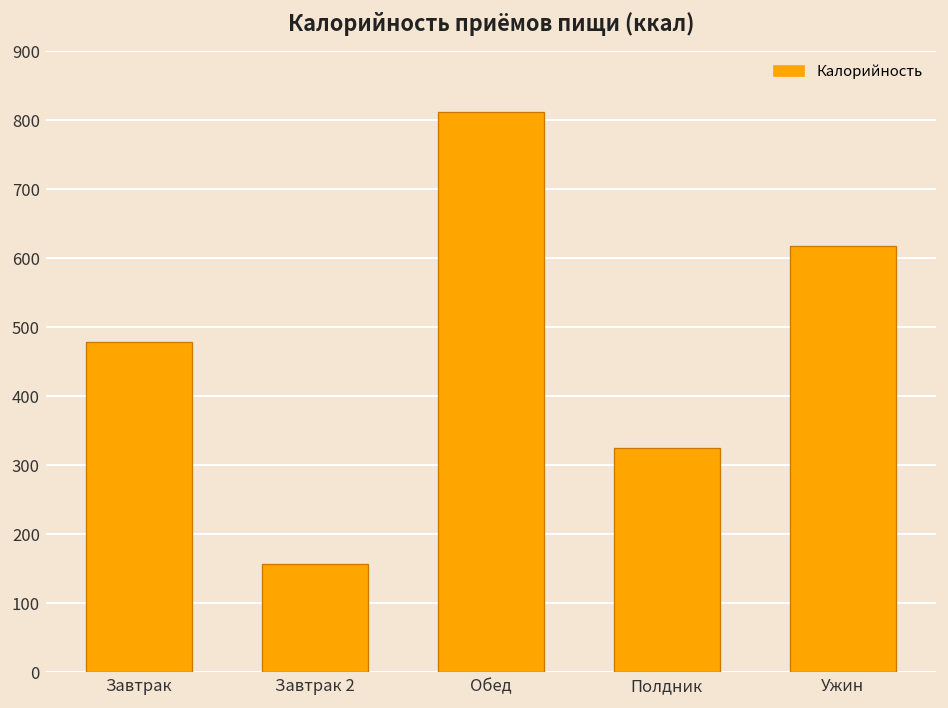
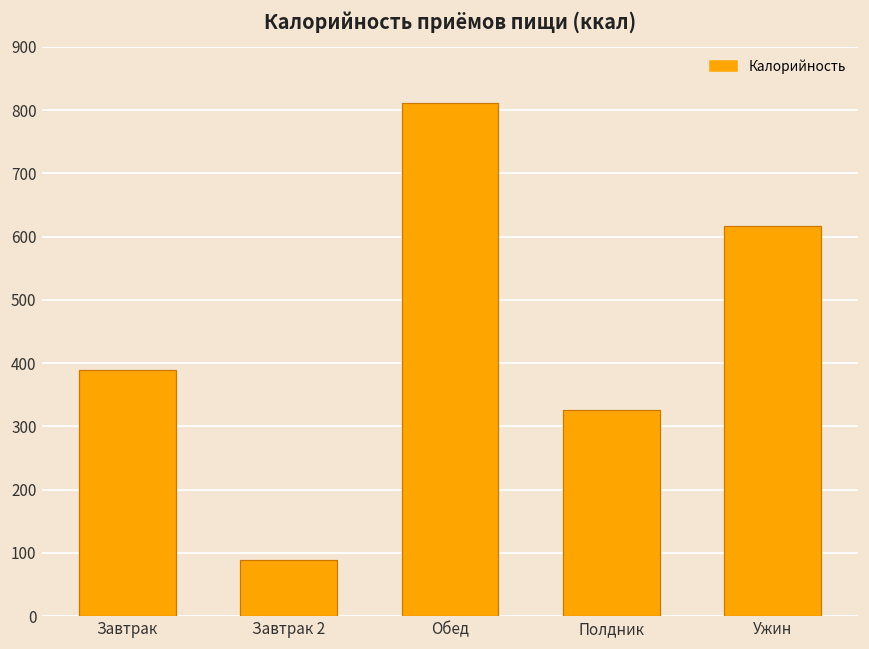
  {
-   "Завтрак": 480,
-   "Завтрак 2": 160,
+   "Завтрак": 390,
+   "Завтрак 2": 90,
    "Обед": 810,
    "Полдник": 330,
    "Ужин": 620
  }
